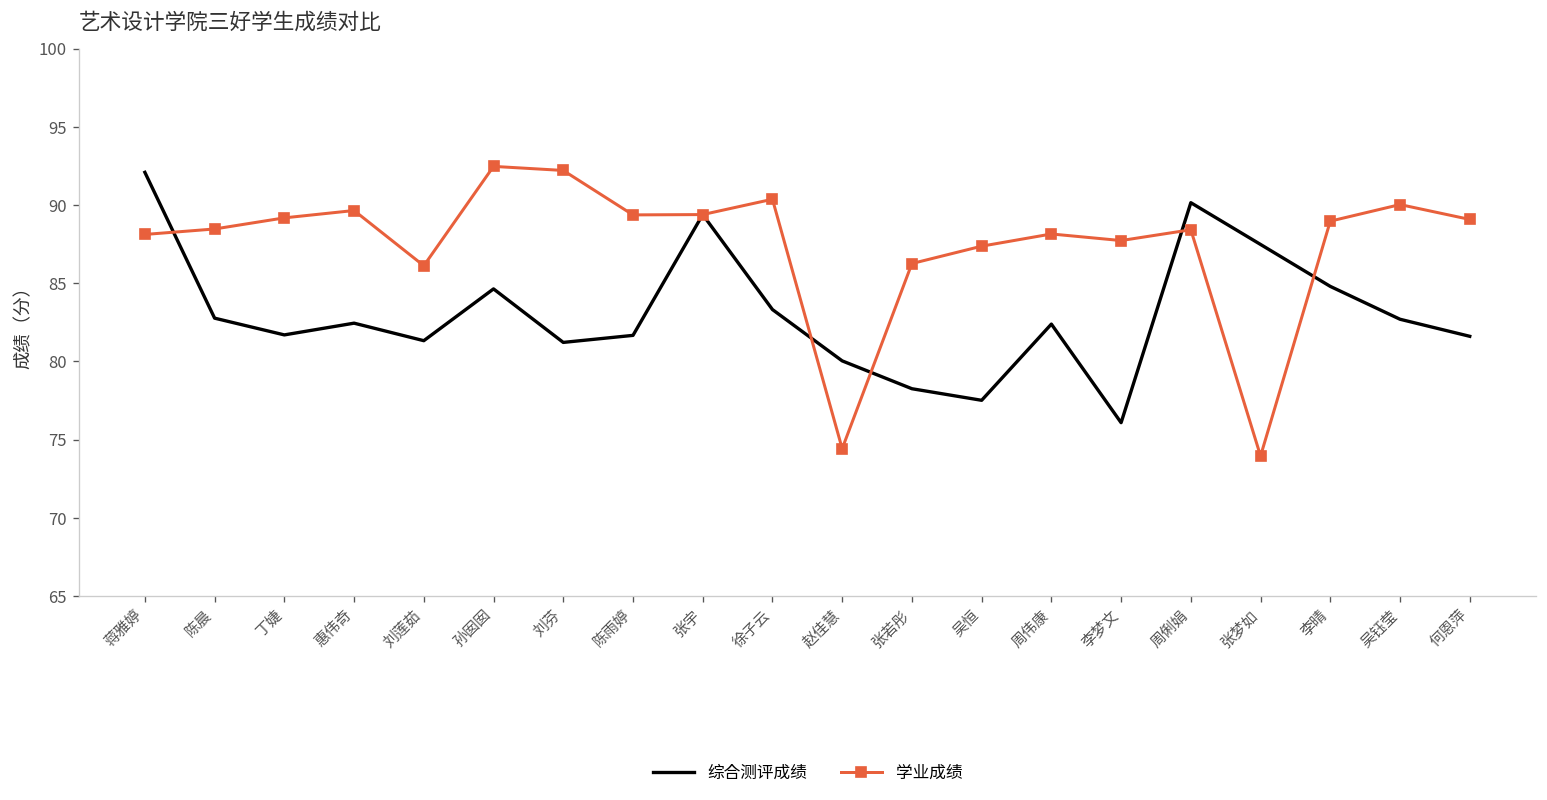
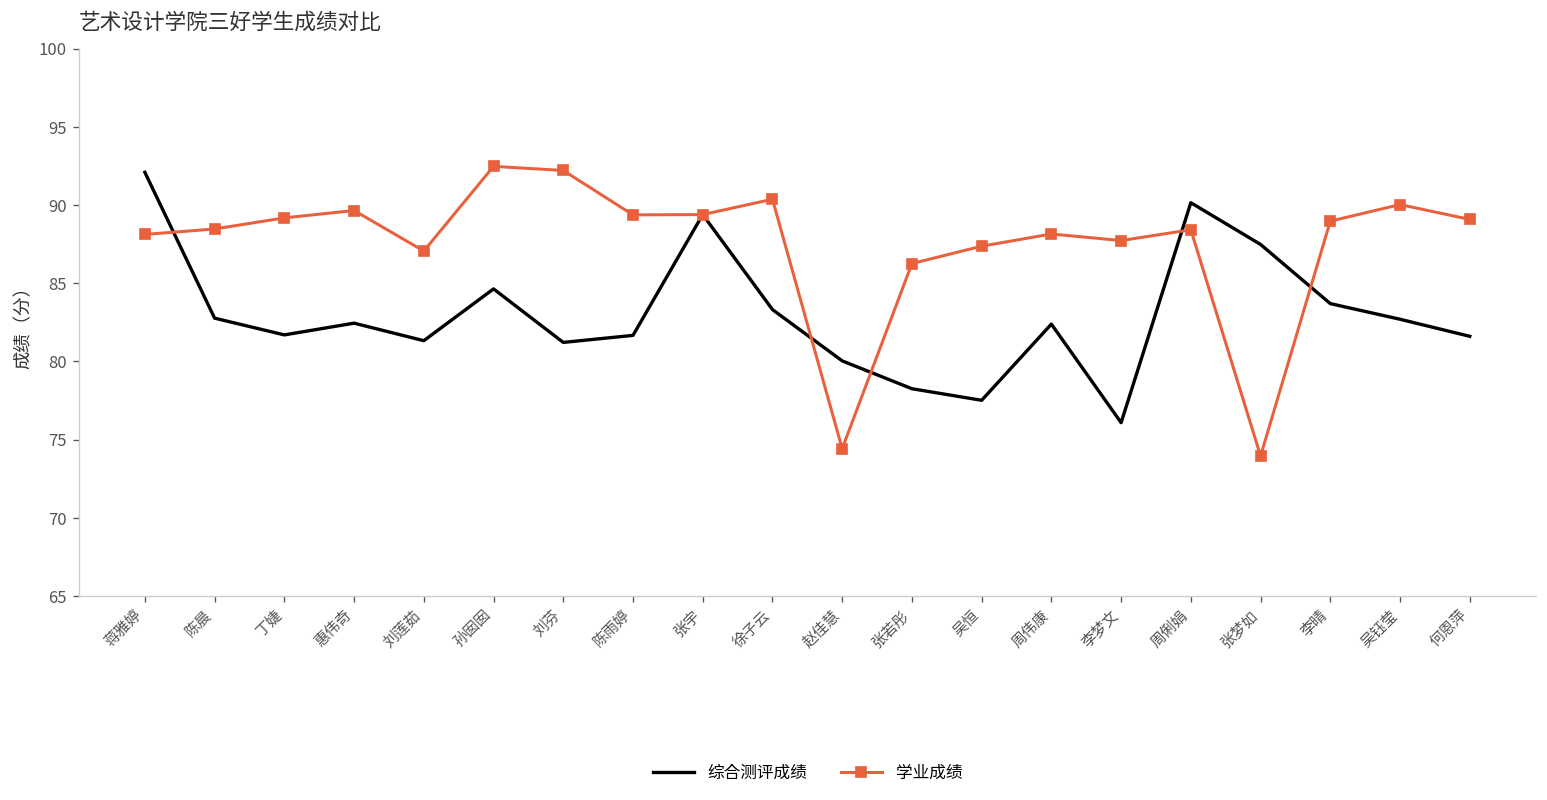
  {
    "综合测评成绩": {
      "蒋雅婷": 92.1,
      "陈晨": 82.8,
      "丁婕": 81.7,
      "惠伟奇": 82.5,
      "刘莲茹": 81.3,
      "孙囡囡": 84.6,
      "刘芬": 81.2,
      "陈雨婷": 81.7,
      "徐子云": 83.3,
      "赵佳慧": 80.0,
      "张若彤": 78.3,
      "吴恒": 77.5,
      "周伟康": 82.4,
      "李梦文": 76.1,
      "周俐娟": 90.2,
      "张梦如": 87.5,
-     "李晴": 84.8,
+     "李晴": 83.7,
      "吴钰莹": 82.7,
      "何恩萍": 81.6
    },
    "学业成绩": {
      "蒋雅婷": 88.1,
      "陈晨": 88.5,
      "丁婕": 89.2,
      "惠伟奇": 89.7,
-     "刘莲茹": 86.1,
+     "刘莲茹": 87.1,
      "孙囡囡": 92.5,
      "刘芬": 92.2,
      "陈雨婷": 89.4,
      "徐子云": 90.4,
      "赵佳慧": 74.4,
      "张若彤": 86.3,
      "吴恒": 87.4,
      "周伟康": 88.2,
      "李梦文": 87.7,
      "周俐娟": 88.4,
      "张梦如": 74.0,
      "李晴": 89.0,
      "吴钰莹": 90.0,
      "何恩萍": 89.1
    }
  }
